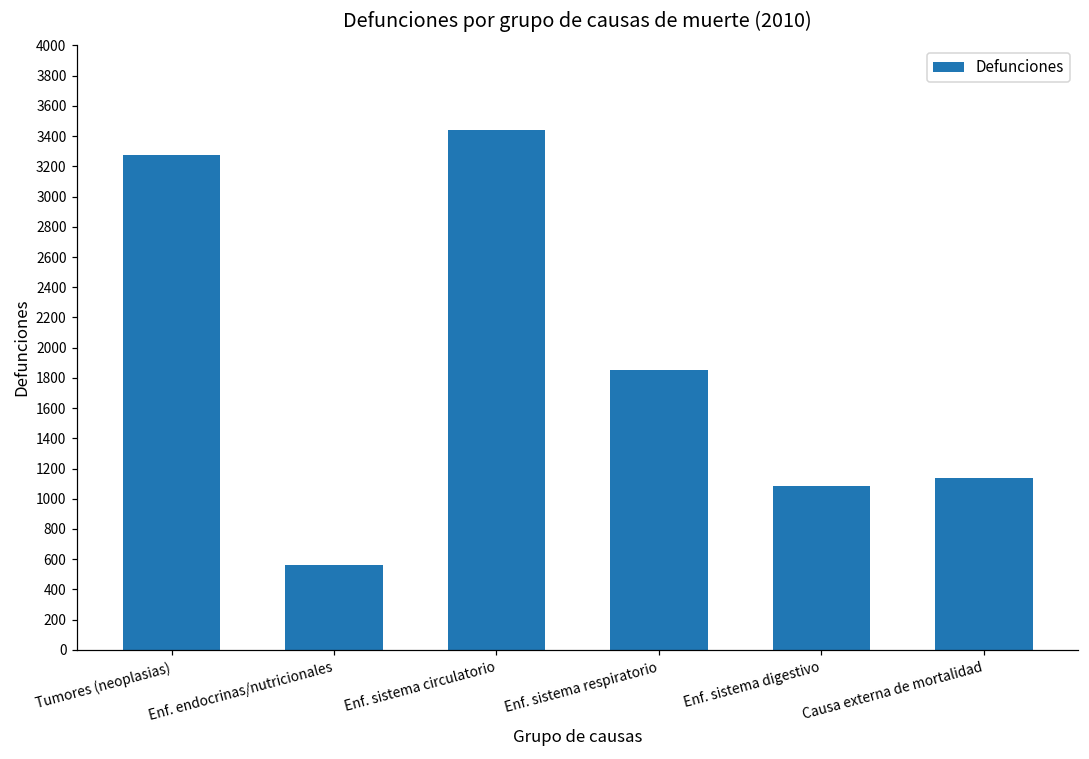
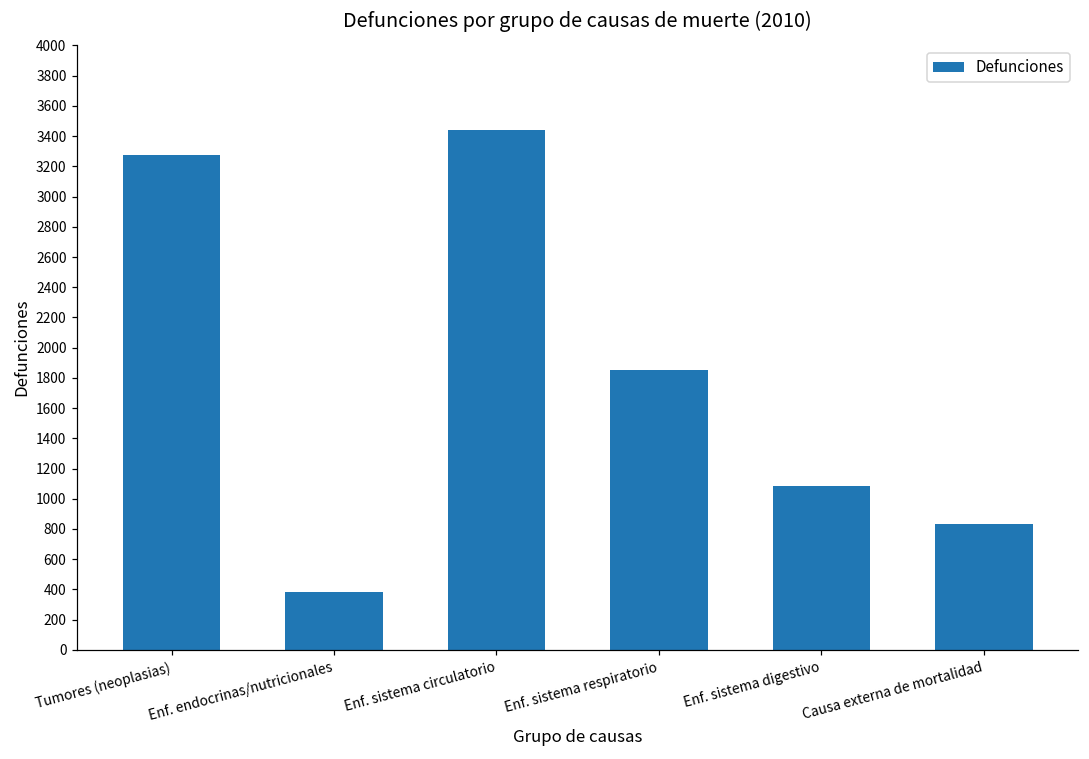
  {
    "Tumores (neoplasias)": 3270,
-   "Enf. endocrinas/nutricionales": 560,
+   "Enf. endocrinas/nutricionales": 380,
    "Enf. sistema circulatorio": 3440,
    "Enf. sistema respiratorio": 1850,
    "Enf. sistema digestivo": 1080,
-   "Causa externa de mortalidad": 1140
+   "Causa externa de mortalidad": 840
  }
